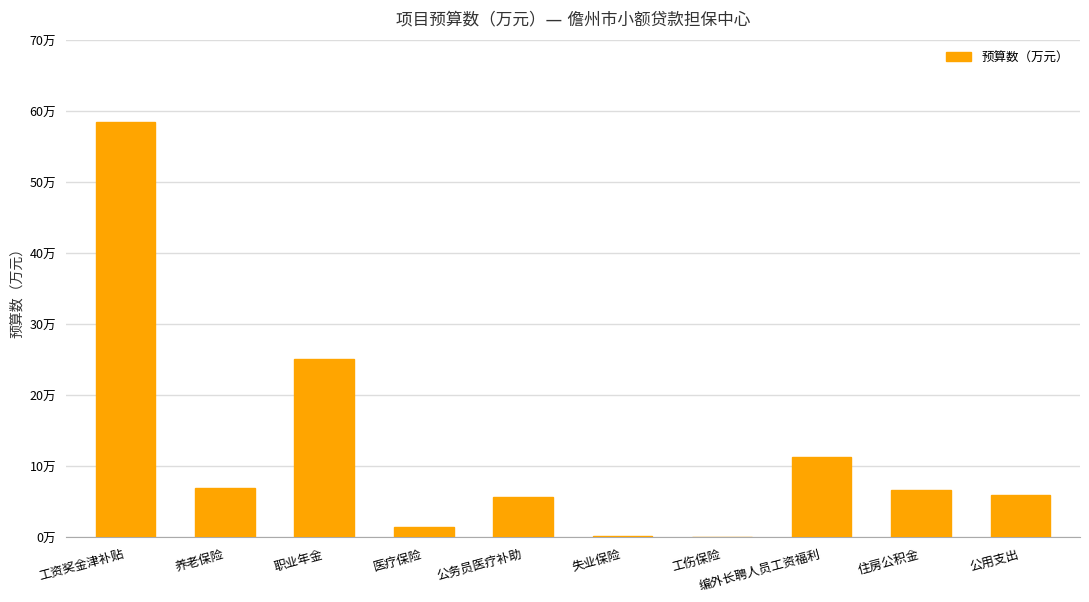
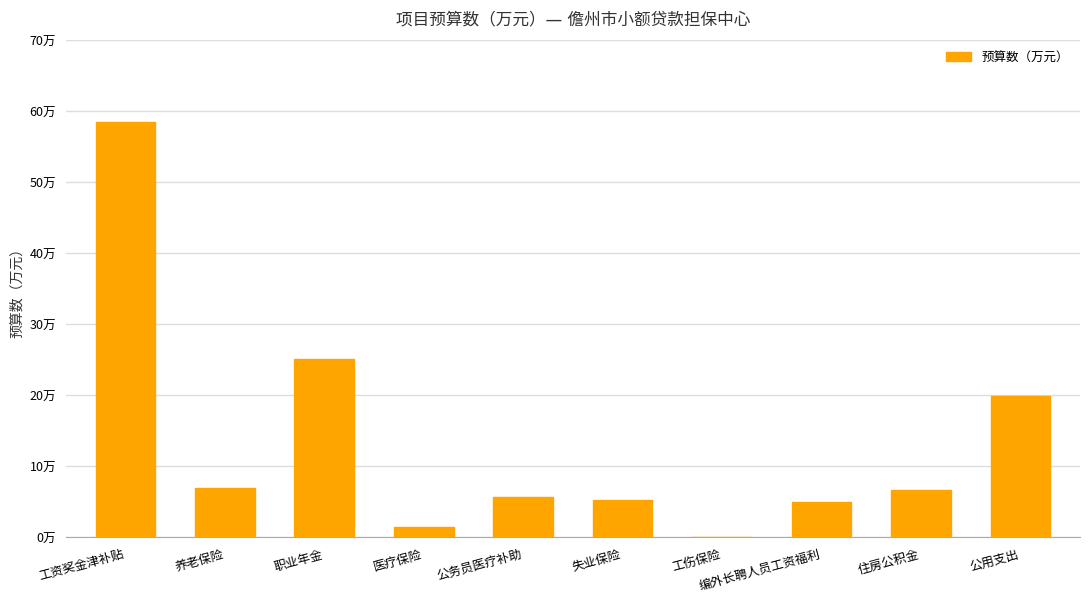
  {
    "工资奖金津补贴": "58万",
    "养老保险": "7万",
    "职业年金": "25万",
    "医疗保险": "1万",
    "公务员医疗补助": "6万",
-   "失业保险": "0万",
-   "编外长聘人员工资福利": "11万",
+   "失业保险": "5万",
+   "编外长聘人员工资福利": "5万",
    "住房公积金": "7万",
-   "公用支出": "6万"
+   "公用支出": "20万"
  }
